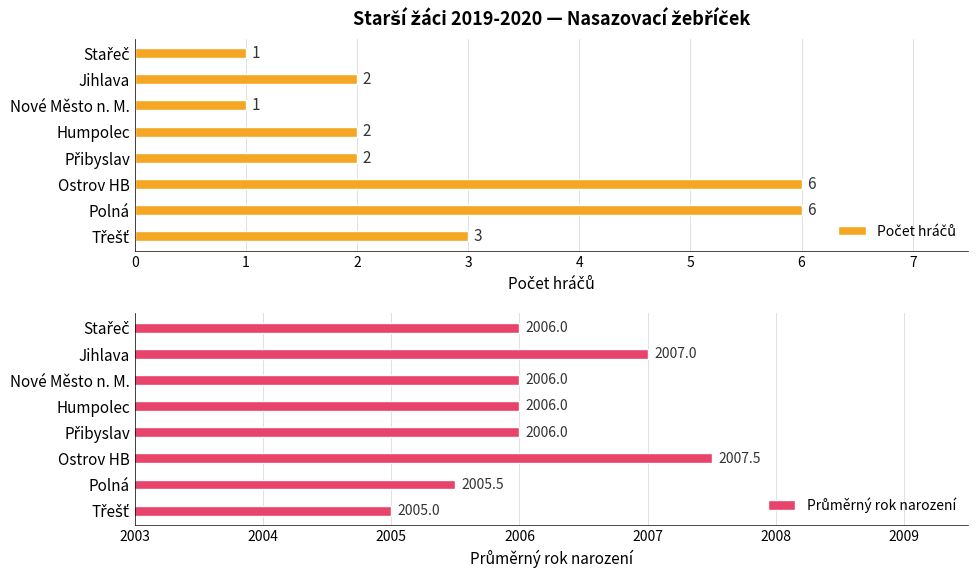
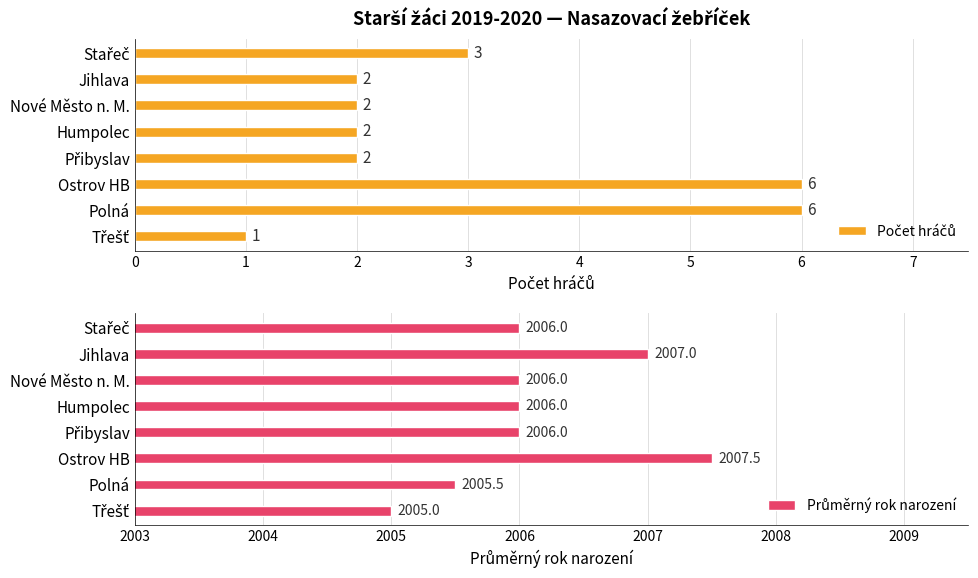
  {
    "Starší žáci 2019-2020 — Nasazovací žebříček": {
-     "Stařeč": 1,
+     "Stařeč": 3,
      "Jihlava": 2,
-     "Nové Město n. M.": 1,
+     "Nové Město n. M.": 2,
      "Humpolec": 2,
      "Přibyslav": 2,
      "Ostrov HB": 6,
      "Polná": 6,
-     "Třešť": 3
+     "Třešť": 1
    }
  }
